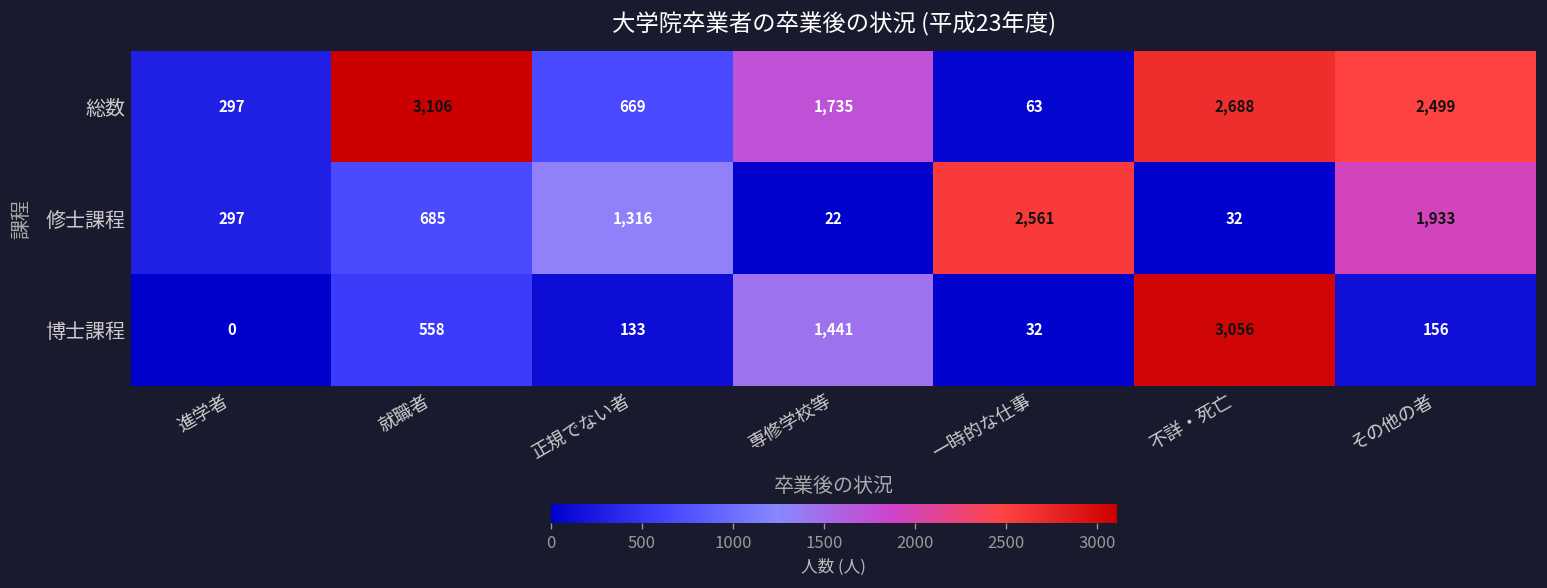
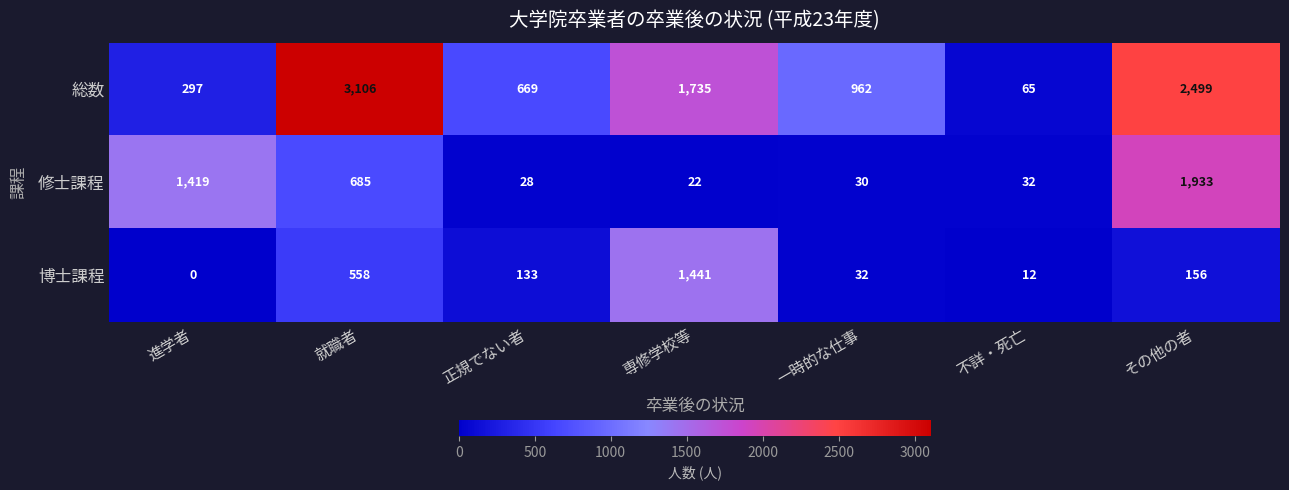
  {
    "総数": {
      "進学者": "297",
      "就職者": "3,106",
      "正規でない者": "669",
      "専修学校等": "1,735",
-     "一時的な仕事": "63",
-     "不詳・死亡": "2,688",
+     "一時的な仕事": "962",
+     "不詳・死亡": "65",
      "その他の者": "2,499"
    },
    "修士課程": {
-     "進学者": "297",
+     "進学者": "1,419",
      "就職者": "685",
-     "正規でない者": "1,316",
+     "正規でない者": "28",
      "専修学校等": "22",
-     "一時的な仕事": "2,561",
+     "一時的な仕事": "30",
      "不詳・死亡": "32",
      "その他の者": "1,933"
    },
    "博士課程": {
      "進学者": "0",
      "就職者": "558",
      "正規でない者": "133",
      "専修学校等": "1,441",
      "一時的な仕事": "32",
-     "不詳・死亡": "3,056",
+     "不詳・死亡": "12",
      "その他の者": "156"
    }
  }
